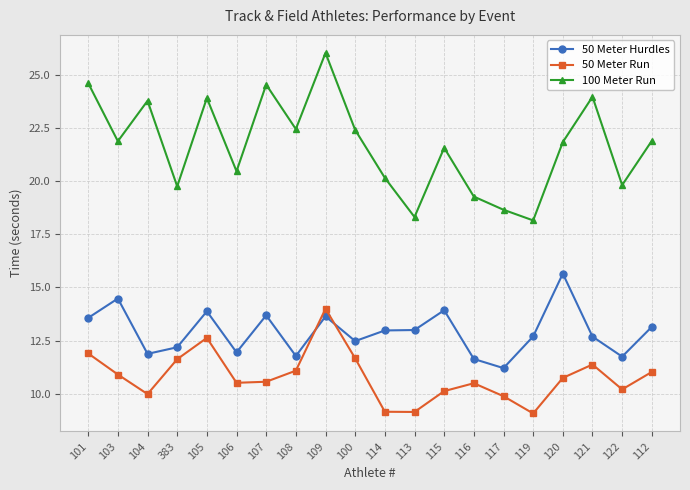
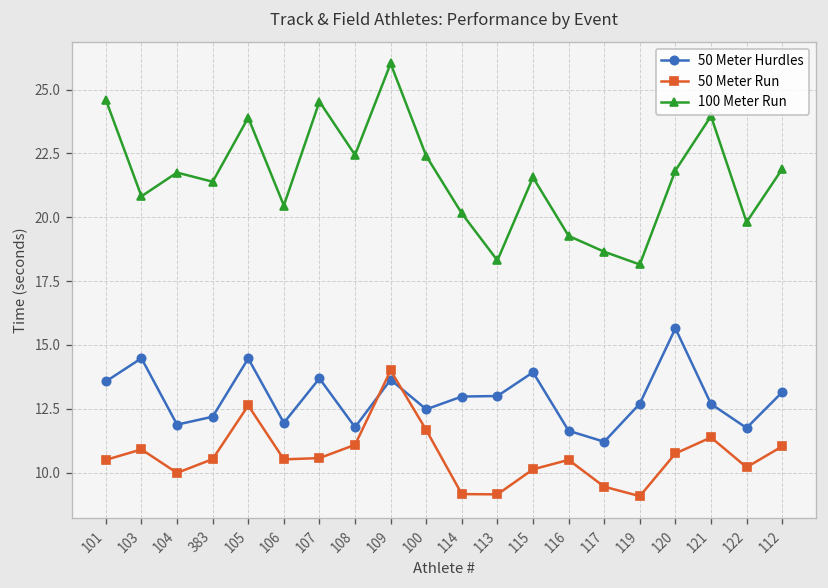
  {
    "50 Meter Hurdles": {
      "101": 13.6,
      "103": 14.5,
      "104": 11.9,
      "383": 12.2,
-     "105": 13.9,
+     "105": 14.5,
      "106": 12.0,
      "107": 13.7,
      "108": 11.8,
      "109": 13.6,
      "100": 12.5,
      "114": 13.0,
      "113": 13.0,
      "115": 13.9,
      "116": 11.6,
      "117": 11.2,
      "119": 12.7,
      "120": 15.7,
      "121": 12.7,
      "122": 11.8,
      "112": 13.2
    },
    "50 Meter Run": {
-     "101": 11.9,
+     "101": 10.5,
      "103": 10.9,
      "104": 10.0,
-     "383": 11.6,
+     "383": 10.5,
      "105": 12.6,
      "106": 10.5,
      "107": 10.6,
      "108": 11.1,
      "109": 14.0,
      "100": 11.7,
      "114": 9.2,
      "113": 9.2,
      "115": 10.1,
      "116": 10.5,
-     "117": 9.9,
+     "117": 9.5,
      "119": 9.1,
      "120": 10.8,
      "121": 11.4,
      "122": 10.2,
      "112": 11.0
    },
    "100 Meter Run": {
      "101": 24.6,
-     "103": 21.9,
-     "104": 23.8,
-     "383": 19.8,
+     "103": 20.8,
+     "104": 21.8,
+     "383": 21.4,
      "105": 23.9,
      "106": 20.5,
      "107": 24.5,
      "108": 22.4,
      "109": 26.0,
      "100": 22.4,
      "114": 20.2,
      "113": 18.3,
      "115": 21.6,
      "116": 19.3,
      "117": 18.7,
      "119": 18.2,
      "120": 21.8,
      "121": 24.0,
      "122": 19.8,
      "112": 21.9
    }
  }
